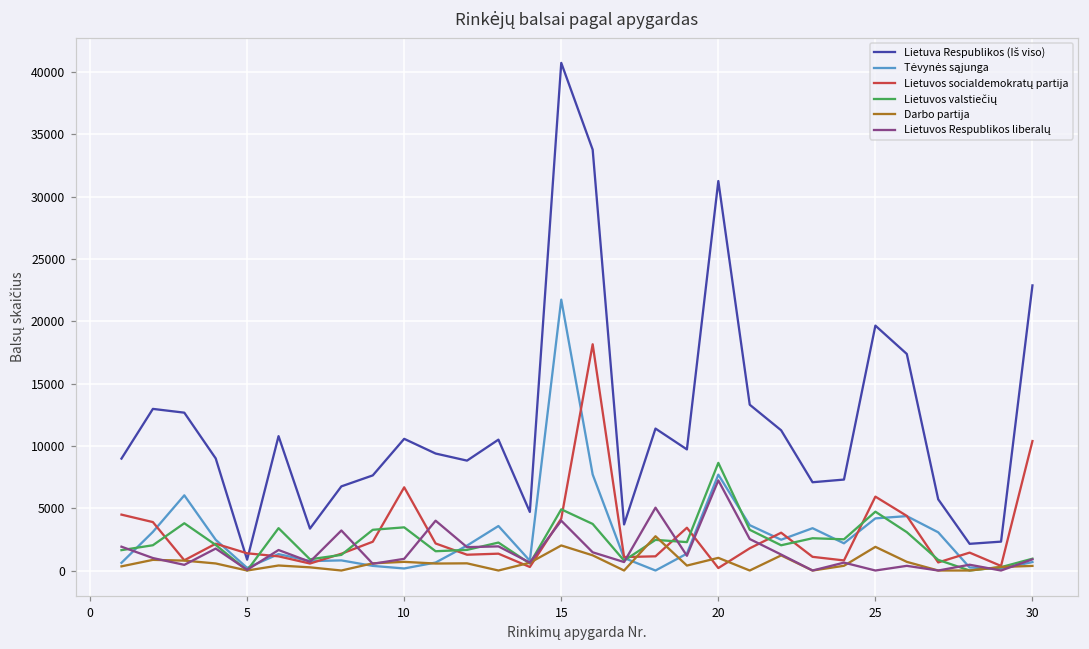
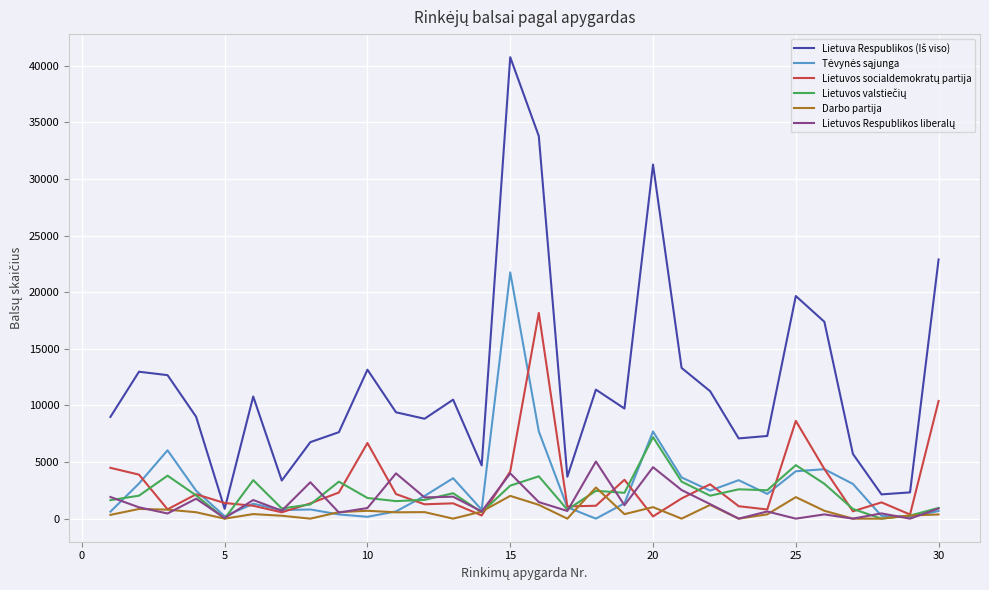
  {
    "Lietuva Respublikos (Iš viso)": {
      "5": 900,
-     "10": 10600,
+     "10": 13200,
      "15": 40700,
      "20": 31300,
      "25": 19700,
      "30": 22900
    },
    "Tėvynės sąjunga": {
      "10": 200,
      "15": 21700,
      "20": 7700,
      "25": 4200
    },
    "Lietuvos socialdemokratų partija": {
      "5": 1400,
      "10": 6700,
      "20": 200,
-     "25": 5900,
+     "25": 8600,
      "30": 10400
    },
    "Lietuvos valstiečių": {
-     "10": 3500,
-     "15": 4900,
-     "20": 8600,
+     "10": 1800,
+     "15": 2900,
+     "20": 7200,
      "25": 4700
    },
    "Darbo partija": {
      "10": 700,
      "15": 2000,
      "20": 1000,
      "25": 1900,
      "30": 400
    },
    "Lietuvos Respublikos liberalų": {
      "10": 900,
-     "20": 7200,
+     "20": 4500,
      "25": 0
    }
  }
